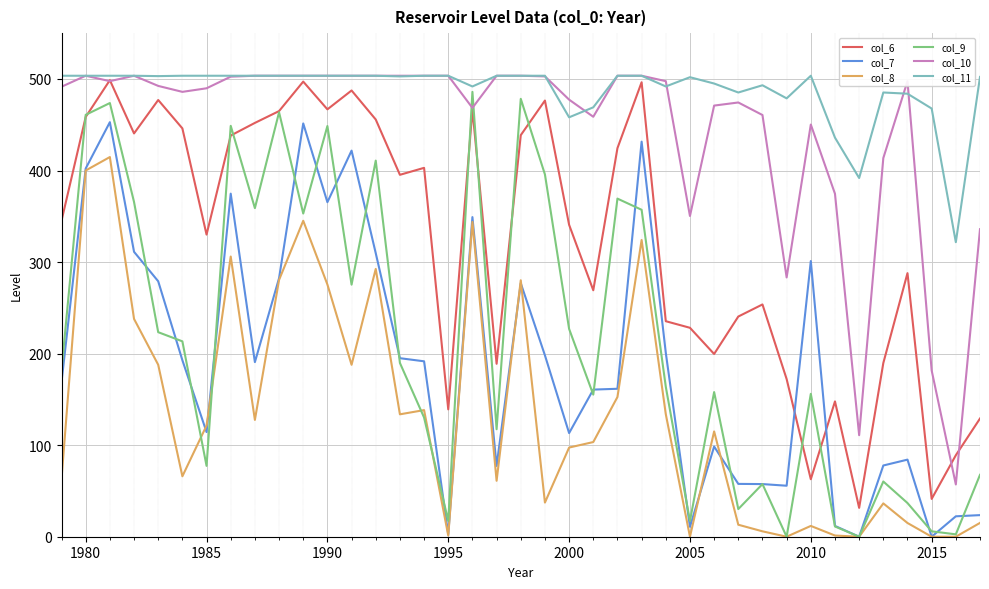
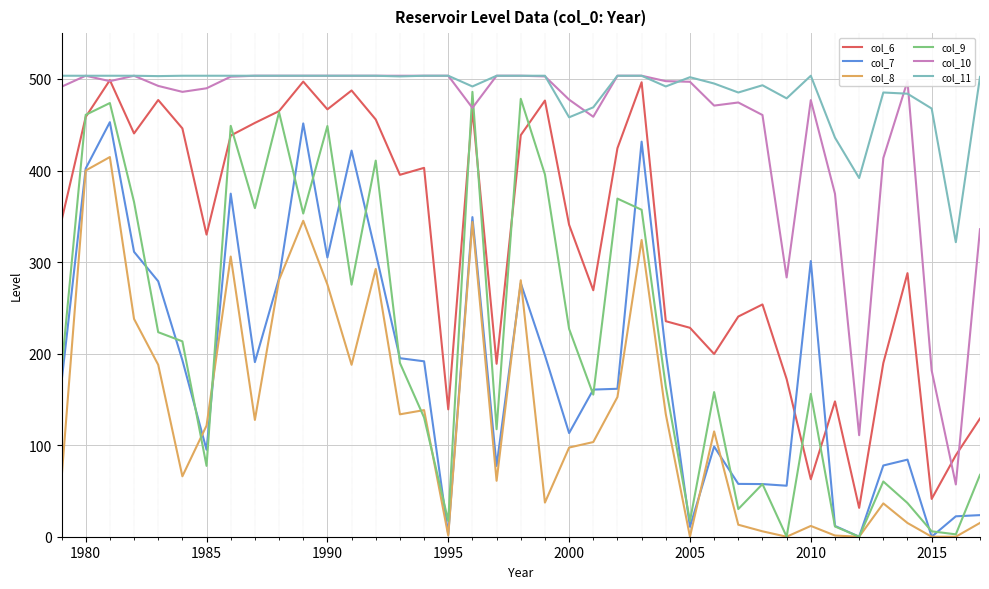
  {
    "col_6": {
      "1985": 330,
      "1990": 470,
      "1995": 140,
      "2000": 340,
      "2005": 230,
      "2010": 60,
      "2015": 40
    },
    "col_7": {
-     "1985": 110,
-     "1990": 370,
+     "1985": 100,
+     "1990": 310,
      "2000": 110,
      "2005": 10,
      "2010": 300
    },
    "col_8": {
      "1985": 120,
      "1990": 280,
      "2000": 100,
      "2005": 0,
      "2010": 10
    },
    "col_9": {
      "1985": 80,
      "1990": 450,
      "1995": 20,
      "2000": 230,
      "2005": 20,
      "2010": 160,
      "2015": 10
    },
    "col_10": {
      "1985": 490,
      "2000": 480,
-     "2005": 350,
-     "2010": 450,
+     "2005": 500,
+     "2010": 480,
      "2015": 180
    },
    "col_11": {
      "1985": 500,
      "2000": 460,
      "2005": 500,
      "2010": 500,
      "2015": 470
    }
  }
